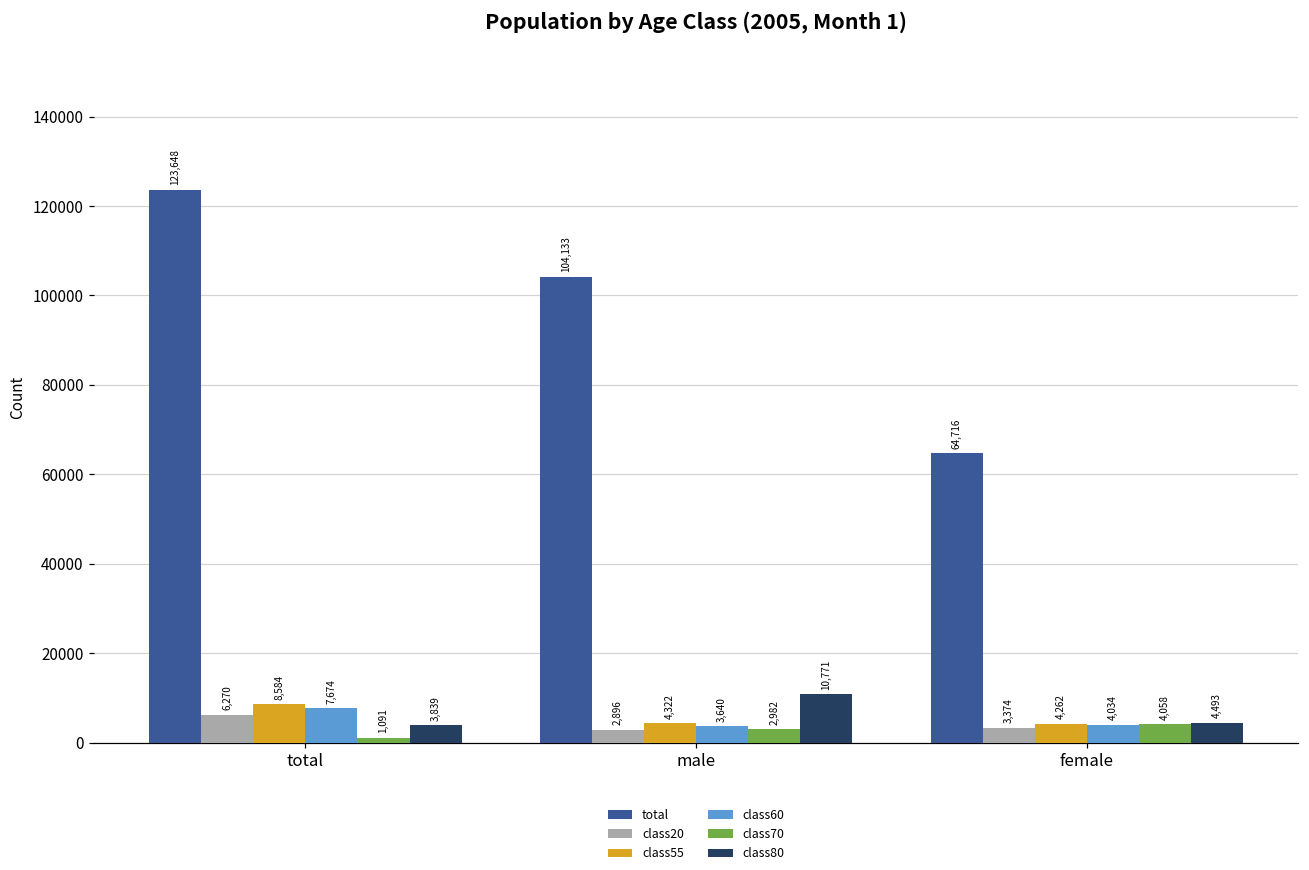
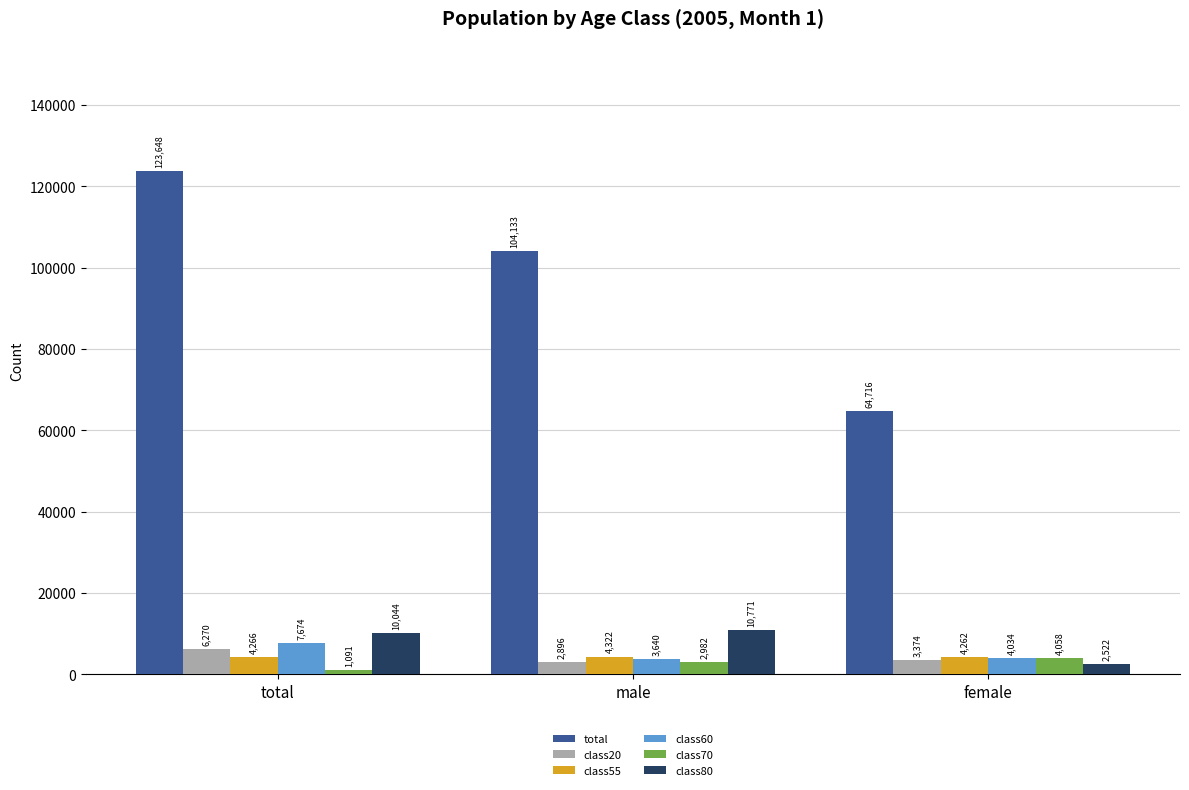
  {
    "total": {
      "total": "123,648",
      "male": "104,133",
      "female": "64,716"
    },
    "class20": {
      "total": "6,270",
      "male": "2,896",
      "female": "3,374"
    },
    "class55": {
-     "total": "8,584",
+     "total": "4,266",
      "male": "4,322",
      "female": "4,262"
    },
    "class60": {
      "total": "7,674",
      "male": "3,640",
      "female": "4,034"
    },
    "class70": {
      "total": "1,091",
      "male": "2,982",
      "female": "4,058"
    },
    "class80": {
-     "total": "3,839",
+     "total": "10,044",
      "male": "10,771",
-     "female": "4,493"
+     "female": "2,522"
    }
  }
